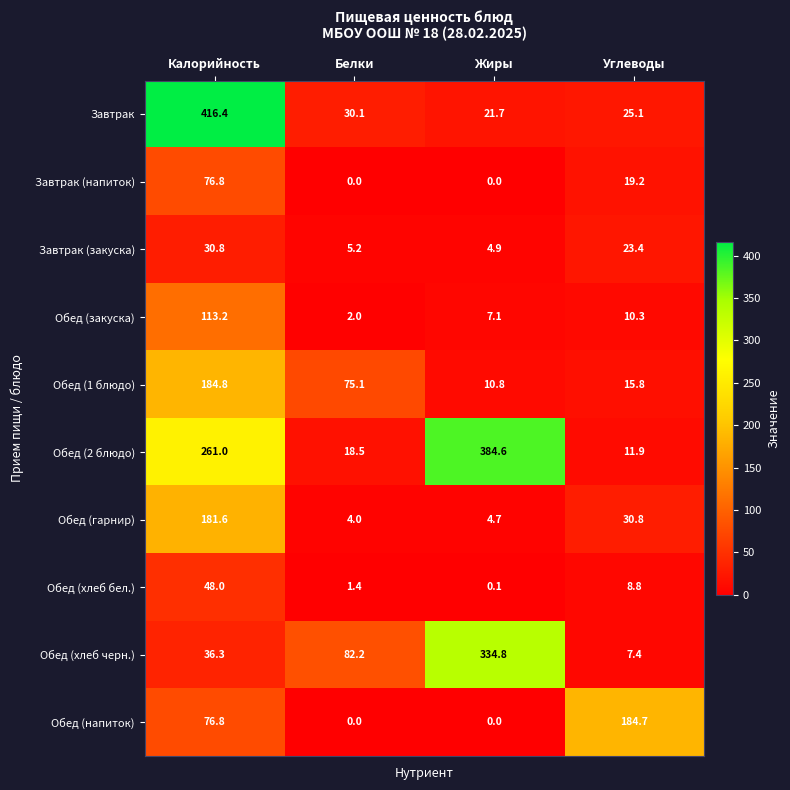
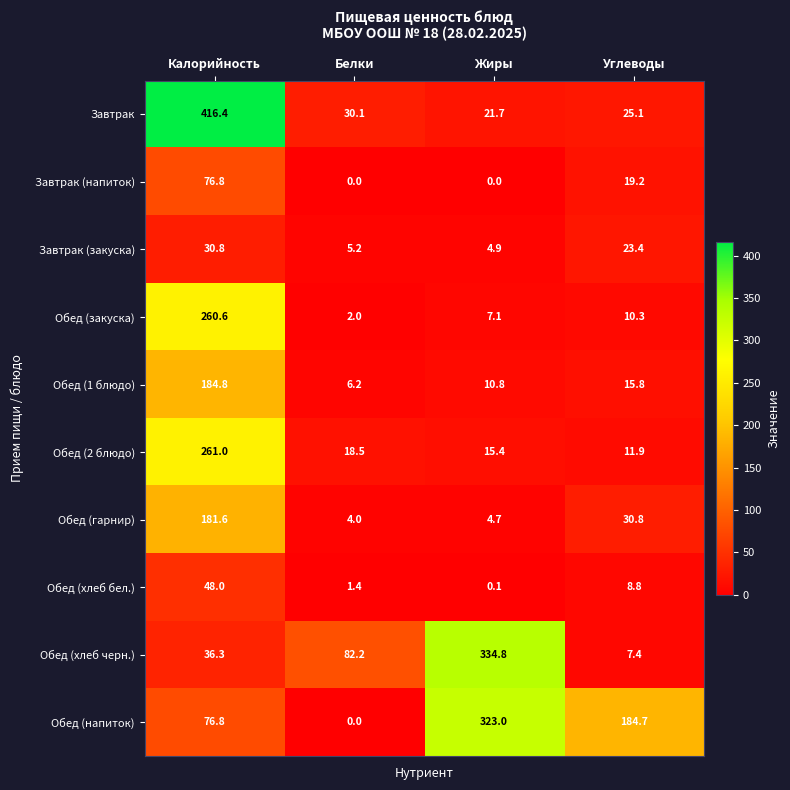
  {
    "Завтрак": {
      "Калорийность": 416.4,
      "Белки": 30.1,
      "Жиры": 21.7,
      "Углеводы": 25.1
    },
    "Завтрак (напиток)": {
      "Калорийность": 76.8,
      "Белки": 0.0,
      "Жиры": 0.0,
      "Углеводы": 19.2
    },
    "Завтрак (закуска)": {
      "Калорийность": 30.8,
      "Белки": 5.2,
      "Жиры": 4.9,
      "Углеводы": 23.4
    },
    "Обед (закуска)": {
-     "Калорийность": 113.2,
+     "Калорийность": 260.6,
      "Белки": 2.0,
      "Жиры": 7.1,
      "Углеводы": 10.3
    },
    "Обед (1 блюдо)": {
      "Калорийность": 184.8,
-     "Белки": 75.1,
+     "Белки": 6.2,
      "Жиры": 10.8,
      "Углеводы": 15.8
    },
    "Обед (2 блюдо)": {
      "Калорийность": 261.0,
      "Белки": 18.5,
-     "Жиры": 384.6,
+     "Жиры": 15.4,
      "Углеводы": 11.9
    },
    "Обед (гарнир)": {
      "Калорийность": 181.6,
      "Белки": 4.0,
      "Жиры": 4.7,
      "Углеводы": 30.8
    },
    "Обед (хлеб бел.)": {
      "Калорийность": 48.0,
      "Белки": 1.4,
      "Жиры": 0.1,
      "Углеводы": 8.8
    },
    "Обед (хлеб черн.)": {
      "Калорийность": 36.3,
      "Белки": 82.2,
      "Жиры": 334.8,
      "Углеводы": 7.4
    },
    "Обед (напиток)": {
      "Калорийность": 76.8,
      "Белки": 0.0,
-     "Жиры": 0.0,
+     "Жиры": 323.0,
      "Углеводы": 184.7
    }
  }
